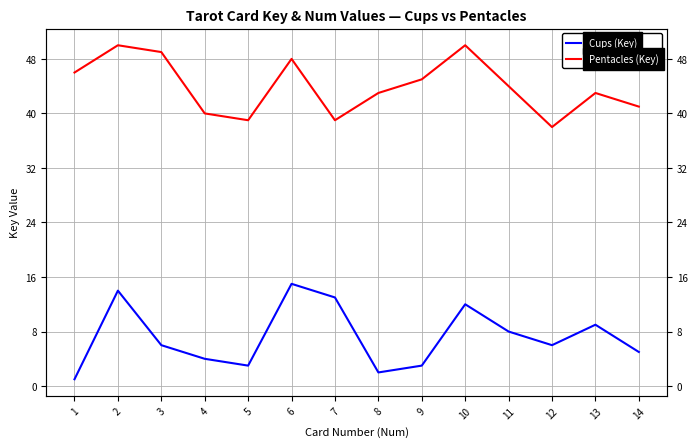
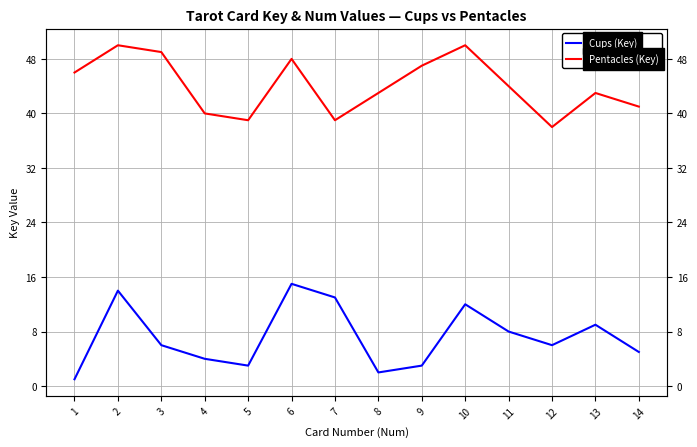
  {
    "Cups (Key)": {
      "1": 1,
      "2": 14,
      "3": 6,
      "4": 4,
      "5": 3,
      "6": 15,
      "7": 13,
      "8": 2,
      "9": 3,
      "10": 12,
      "11": 8,
      "12": 6,
      "13": 9,
      "14": 5
    },
    "Pentacles (Key)": {
      "1": 46,
      "2": 50,
      "3": 49,
      "4": 40,
      "5": 39,
      "6": 48,
      "7": 39,
      "8": 43,
-     "9": 45,
+     "9": 47,
      "10": 50,
      "11": 44,
      "12": 38,
      "13": 43,
      "14": 41
    }
  }
